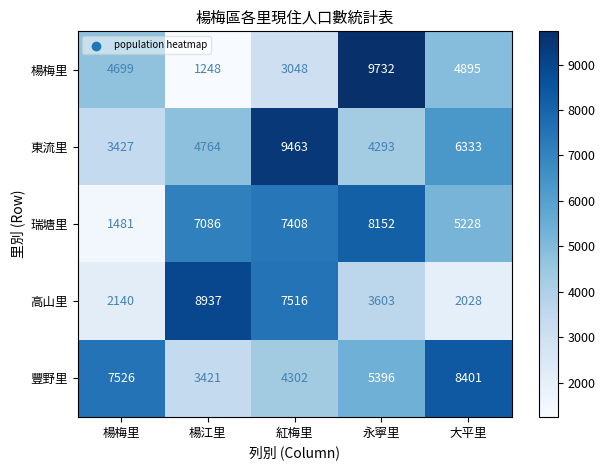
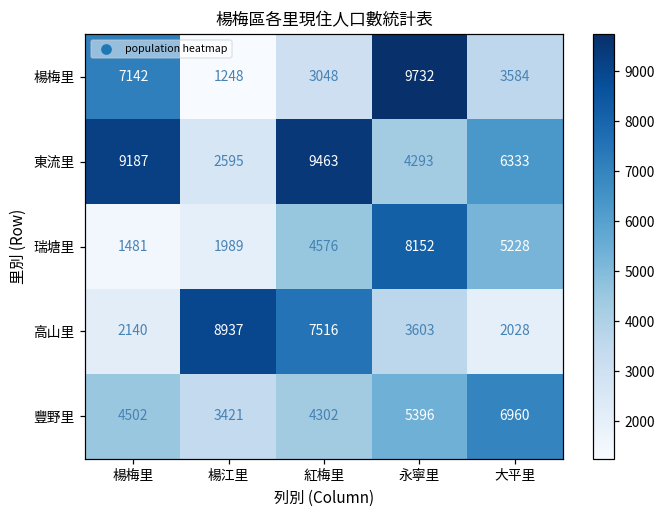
  {
    "楊梅里": {
-     "楊梅里": 4699,
+     "楊梅里": 7142,
      "楊江里": 1248,
      "紅梅里": 3048,
      "永寧里": 9732,
-     "大平里": 4895
+     "大平里": 3584
    },
    "東流里": {
-     "楊梅里": 3427,
-     "楊江里": 4764,
+     "楊梅里": 9187,
+     "楊江里": 2595,
      "紅梅里": 9463,
      "永寧里": 4293,
      "大平里": 6333
    },
    "瑞塘里": {
      "楊梅里": 1481,
-     "楊江里": 7086,
-     "紅梅里": 7408,
+     "楊江里": 1989,
+     "紅梅里": 4576,
      "永寧里": 8152,
      "大平里": 5228
    },
    "高山里": {
      "楊梅里": 2140,
      "楊江里": 8937,
      "紅梅里": 7516,
      "永寧里": 3603,
      "大平里": 2028
    },
    "豐野里": {
-     "楊梅里": 7526,
+     "楊梅里": 4502,
      "楊江里": 3421,
      "紅梅里": 4302,
      "永寧里": 5396,
-     "大平里": 8401
+     "大平里": 6960
    }
  }
